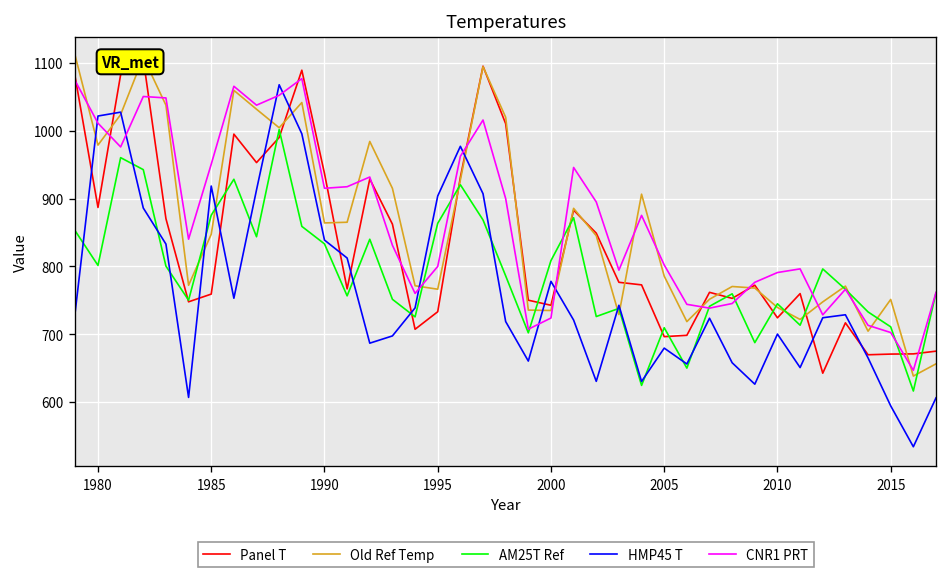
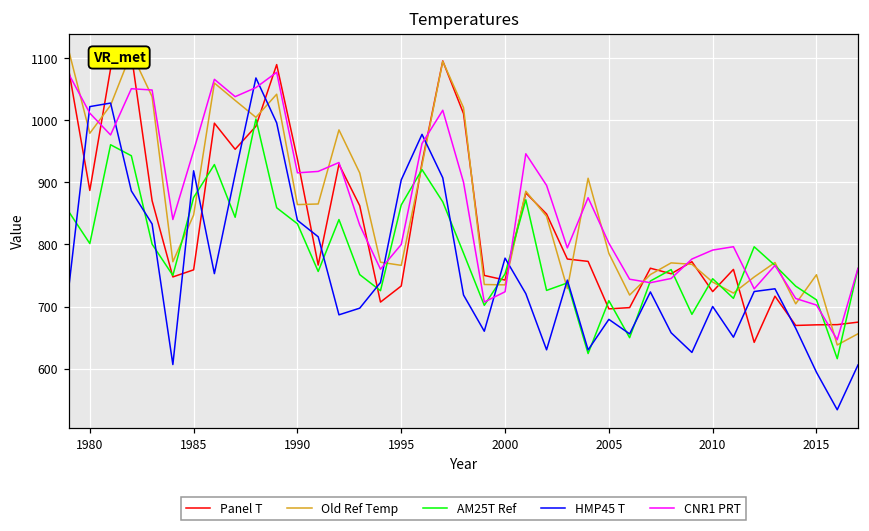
  {
    "Panel T": {
      "1980": 890,
      "1985": 760,
      "1990": 940,
      "1995": 730,
      "2000": 740,
      "2005": 700,
      "2010": 720,
      "2015": 670
    },
    "Old Ref Temp": {
      "1980": 980,
      "1985": 850,
      "1990": 860,
      "1995": 770,
      "2000": 740,
      "2005": 790,
      "2010": 740,
      "2015": 750
    },
    "AM25T Ref": {
      "1980": 800,
      "1985": 880,
      "1990": 830,
      "1995": 860,
-     "2000": 810,
+     "2000": 750,
      "2005": 710,
      "2010": 740,
      "2015": 710
    },
    "HMP45 T": {
      "1980": 1020,
      "1985": 920,
      "1990": 840,
      "1995": 900,
      "2000": 780,
      "2005": 680,
      "2010": 700,
      "2015": 590
    },
    "CNR1 PRT": {
      "1980": 1010,
      "1985": 950,
      "1990": 920,
      "1995": 800,
      "2000": 720,
      "2005": 800,
      "2010": 790,
      "2015": 700
    }
  }
